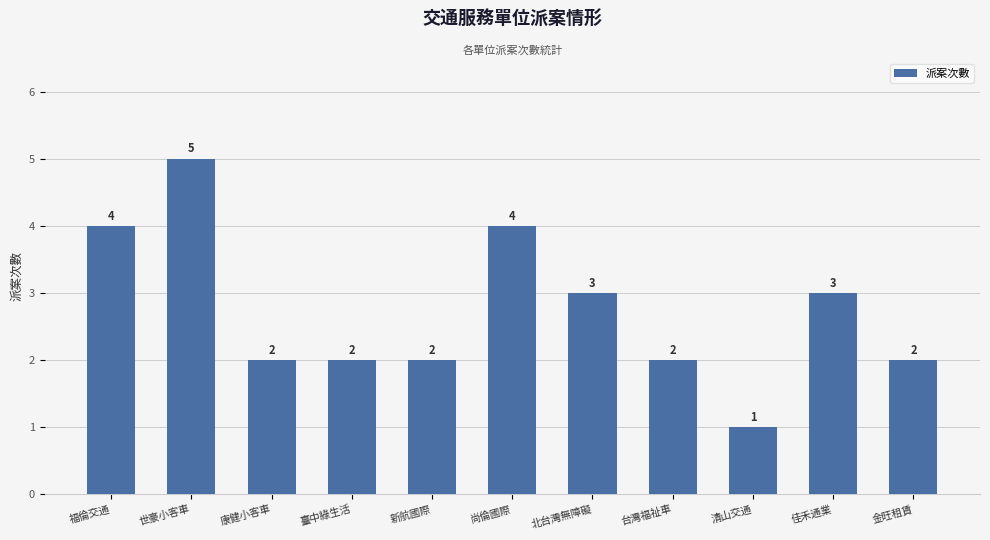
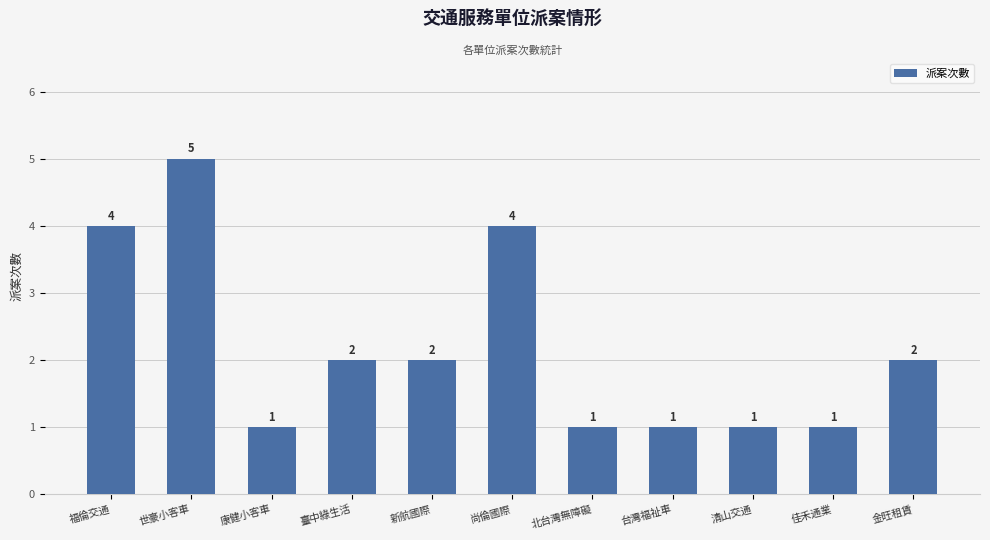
  {
    "福倫交通": 4,
    "世豪小客車": 5,
-   "康健小客車": 2,
+   "康健小客車": 1,
    "臺中綠生活": 2,
    "新航國際": 2,
    "尚倫國際": 4,
-   "北台灣無障礙": 3,
-   "台灣福祉車": 2,
+   "北台灣無障礙": 1,
+   "台灣福祉車": 1,
    "清山交通": 1,
-   "佳禾通業": 3,
+   "佳禾通業": 1,
    "金旺租賃": 2
  }
